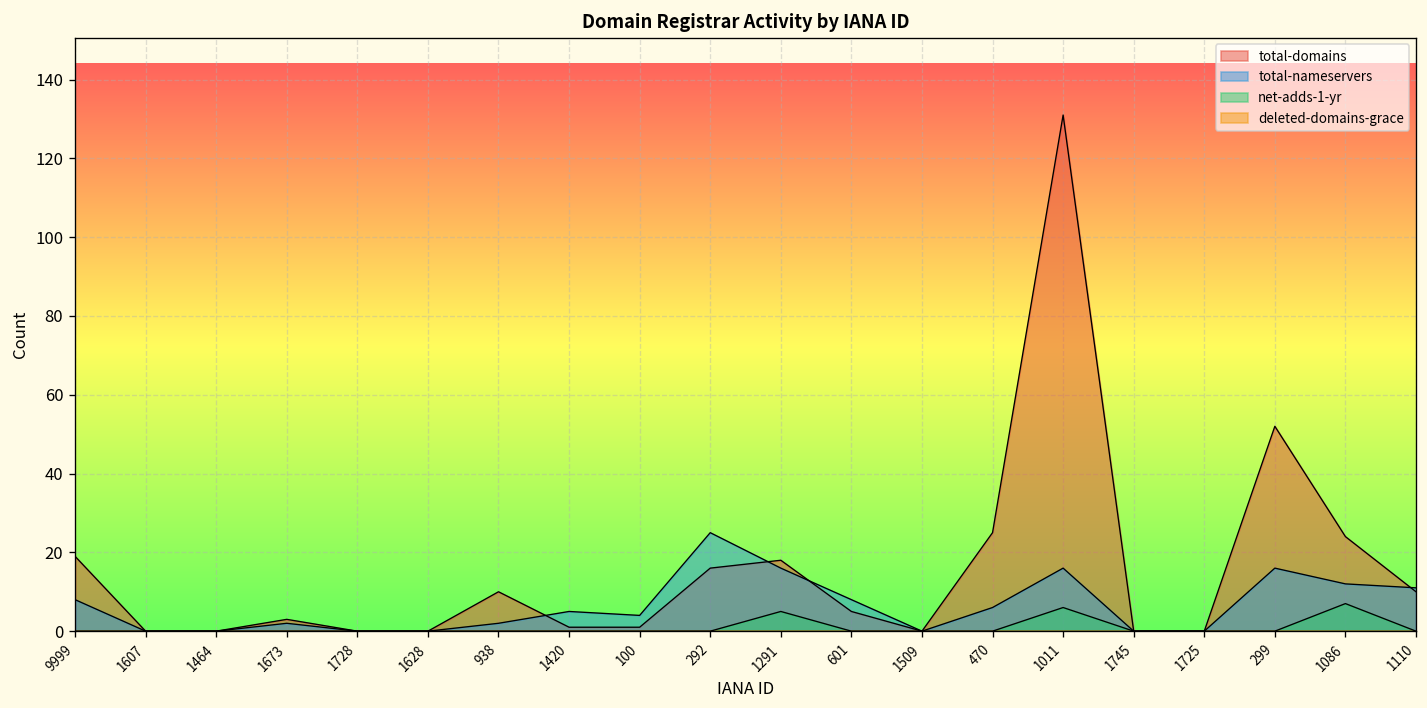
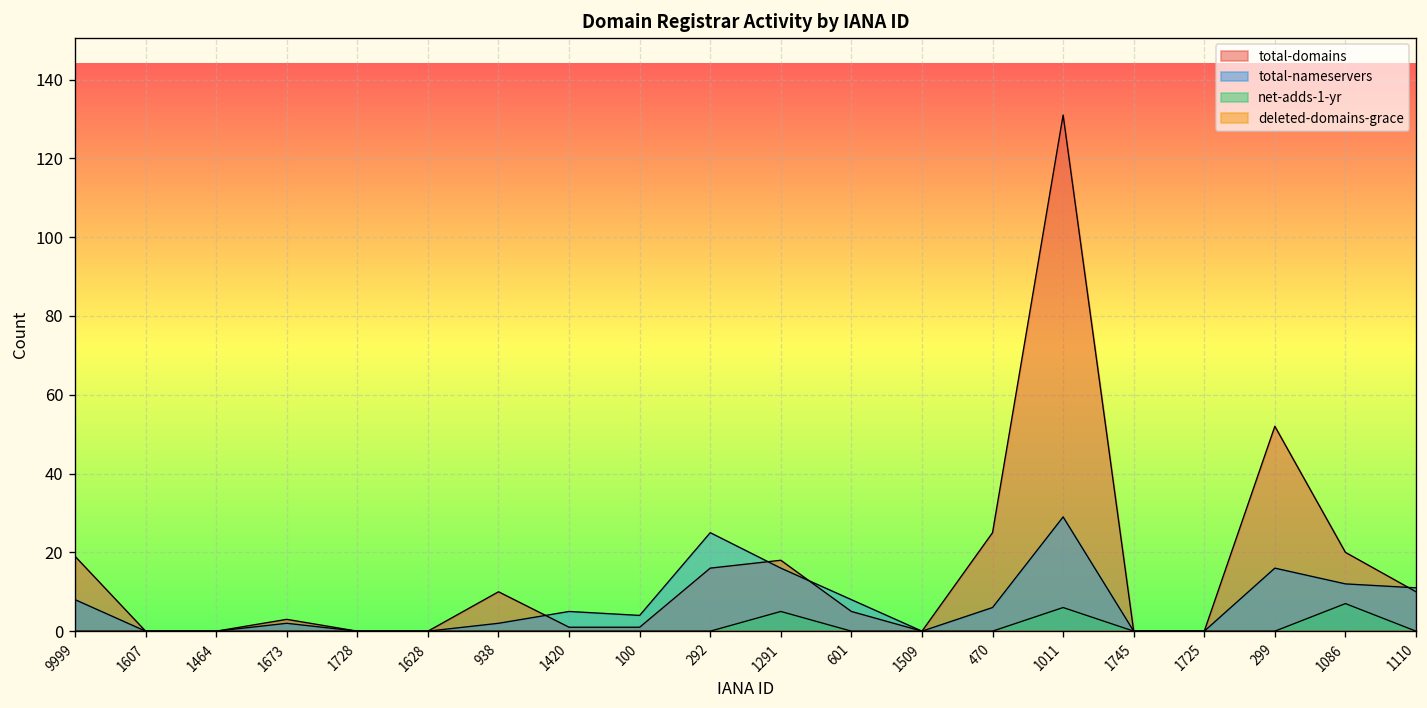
  {
    "total-domains": {
      "9999": 19,
      "1673": 3,
      "938": 10,
      "1420": 1,
      "100": 1,
      "292": 16,
      "1291": 18,
      "601": 5,
      "470": 25,
      "1011": 131,
      "299": 52,
-     "1086": 24,
+     "1086": 20,
      "1110": 10
    },
    "total-nameservers": {
      "9999": 8,
      "1673": 2,
      "938": 2,
      "1420": 5,
      "100": 4,
      "292": 25,
      "1291": 16,
      "601": 8,
      "470": 6,
-     "1011": 16,
+     "1011": 29,
      "299": 16,
      "1086": 12,
      "1110": 11
    },
    "net-adds-1-yr": {
      "1291": 5,
      "1011": 6,
      "1086": 7
    },
    "deleted-domains-grace": {
      "1291": 0,
      "1011": 0,
      "1086": 0
    }
  }
